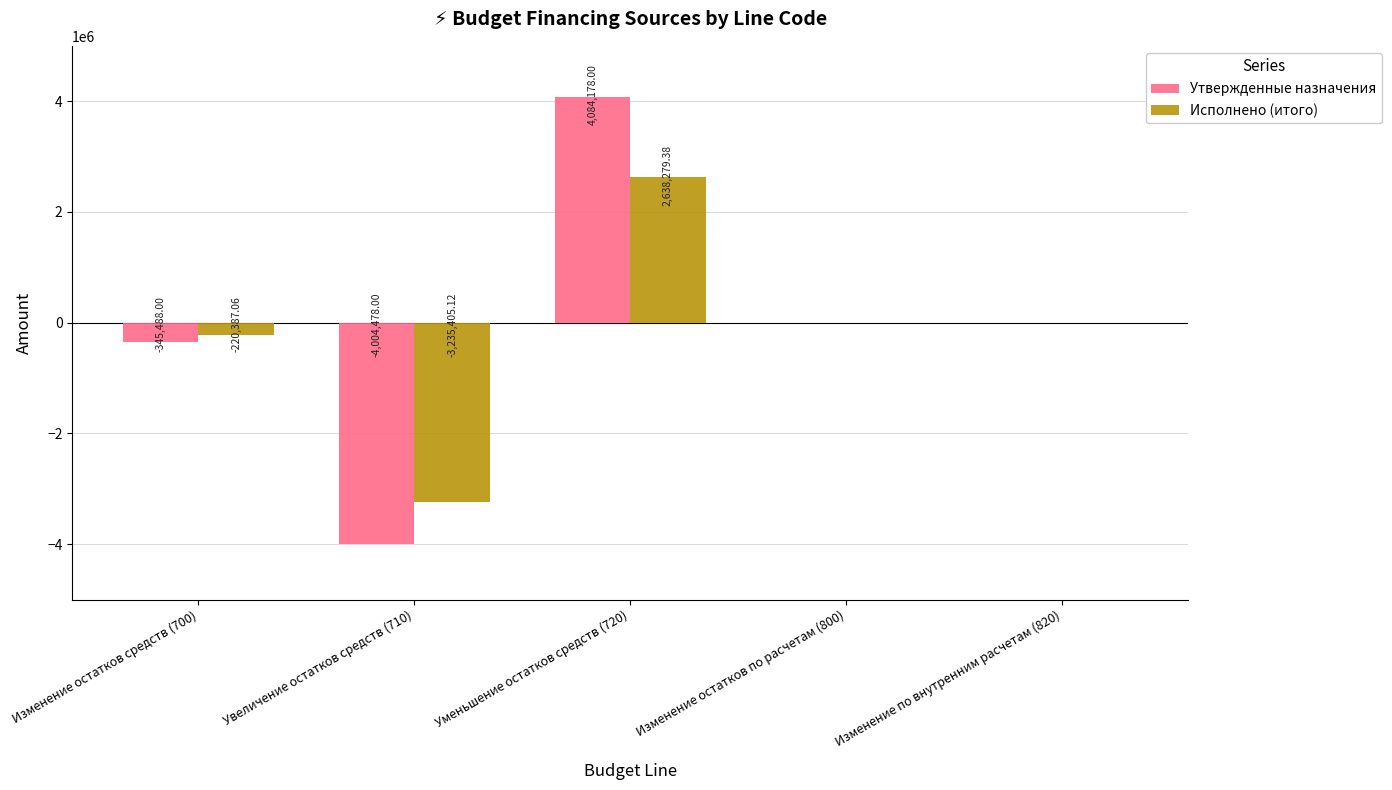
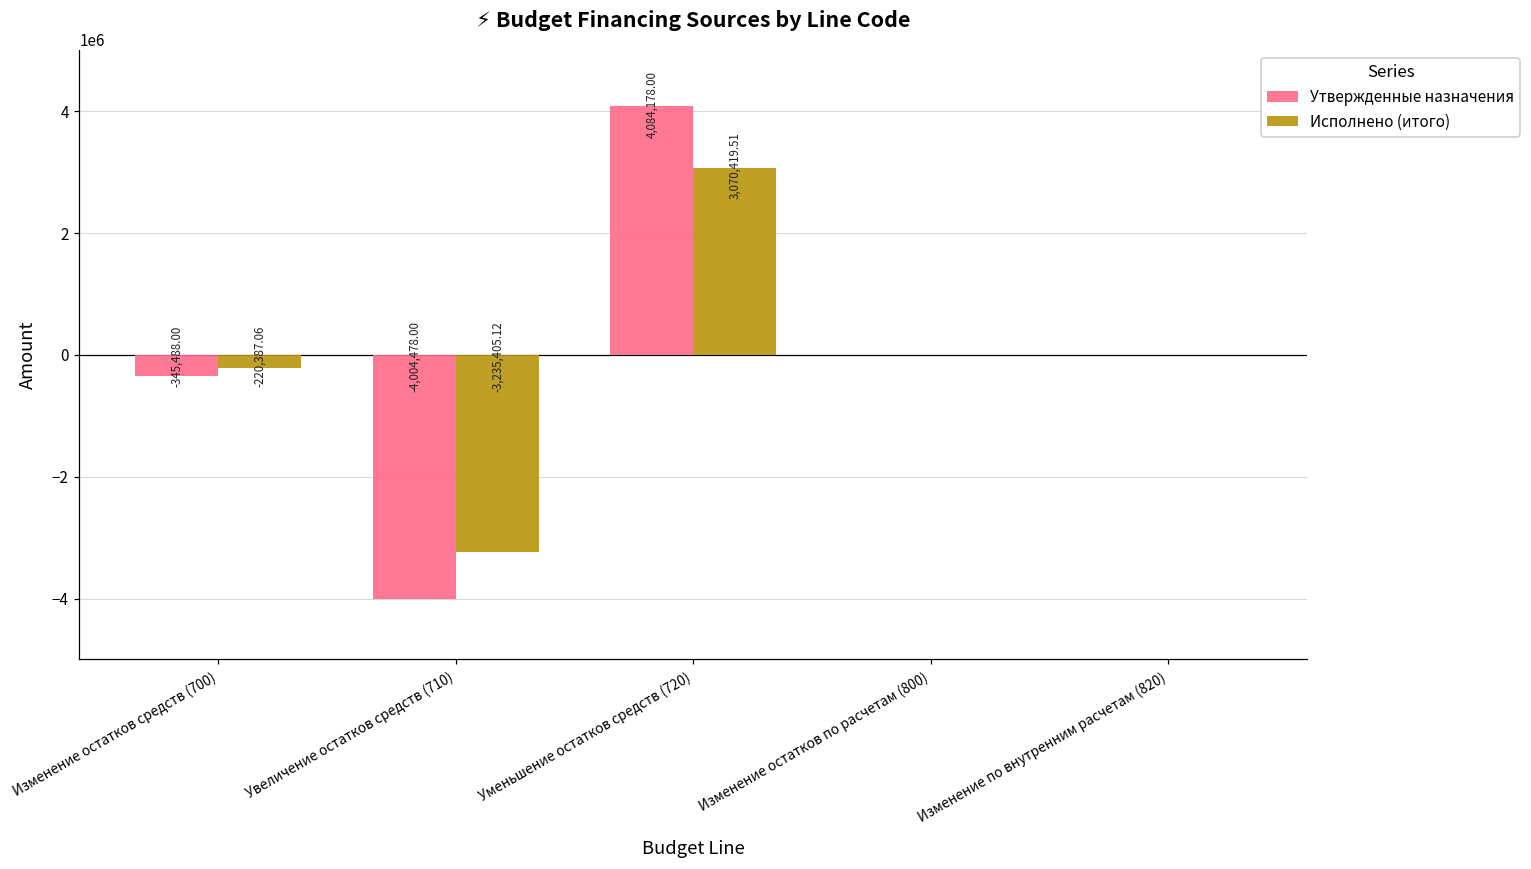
  {
    "Утвержденные назначения": {
      "Изменение остатков средств (700)": "-345,488.00",
      "Увеличение остатков средств (710)": "-4,004,478.00",
      "Уменьшение остатков средств (720)": "4,084,178.00"
    },
    "Исполнено (итого)": {
      "Изменение остатков средств (700)": "-220,387.06",
      "Увеличение остатков средств (710)": "-3,235,405.12",
-     "Уменьшение остатков средств (720)": "2,638,279.38"
+     "Уменьшение остатков средств (720)": "3,070,419.51"
    }
  }
